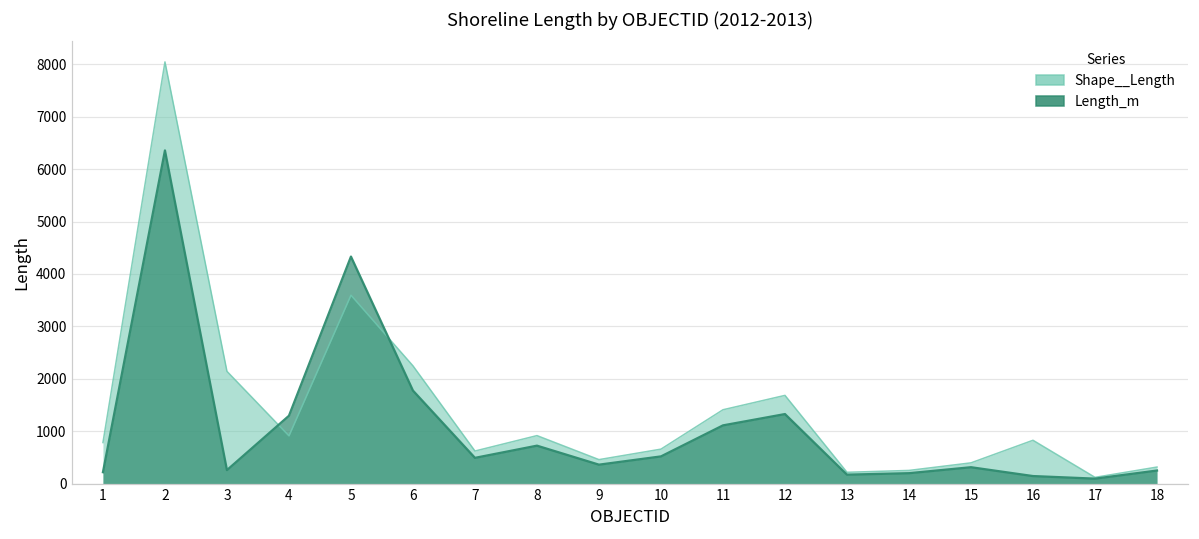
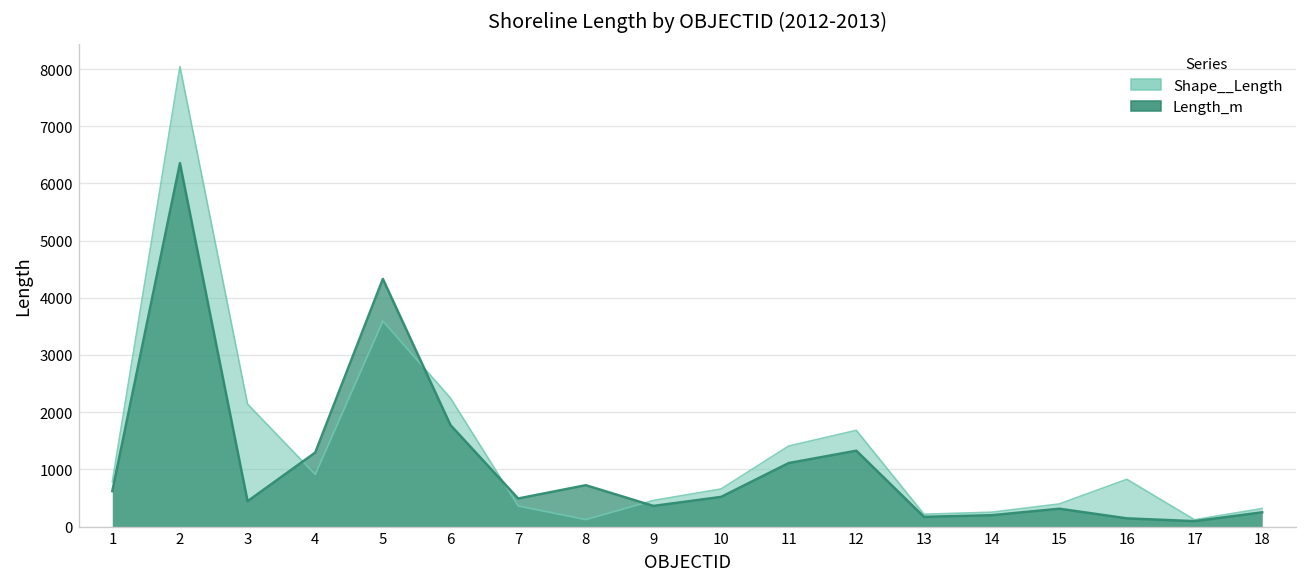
  {
    "Shape__Length": {
      "1": 800,
      "2": 8000,
      "3": 2100,
      "4": 900,
      "5": 3600,
      "6": 2200,
-     "7": 600,
-     "8": 900,
+     "7": 400,
+     "8": 100,
      "9": 500,
      "10": 700,
      "11": 1400,
      "12": 1700,
      "15": 400,
      "16": 800,
      "18": 300
    },
    "Length_m": {
-     "1": 200,
+     "1": 600,
      "2": 6400,
-     "3": 300,
+     "3": 400,
      "4": 1300,
      "5": 4300,
      "6": 1800,
      "7": 500,
      "8": 700,
      "9": 400,
      "10": 500,
      "11": 1100,
      "12": 1300,
      "15": 300,
      "16": 100,
      "18": 200
    }
  }
